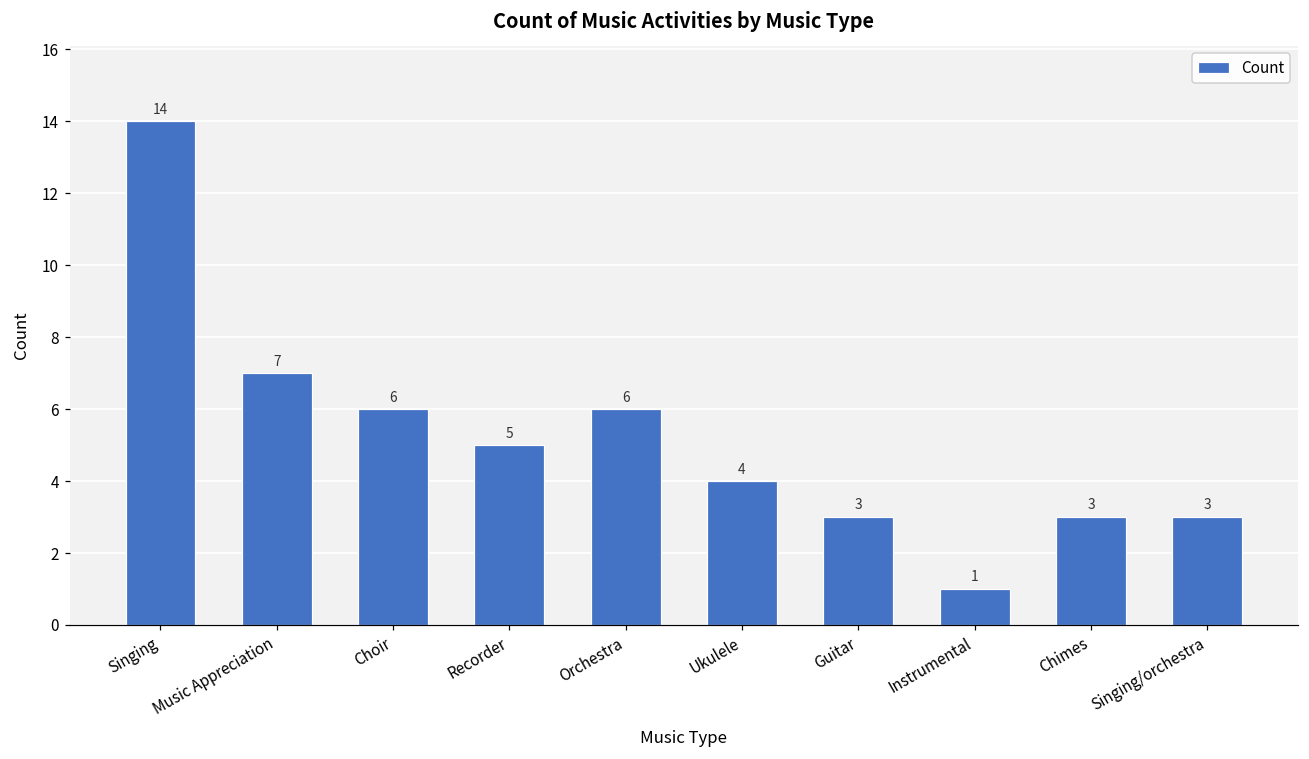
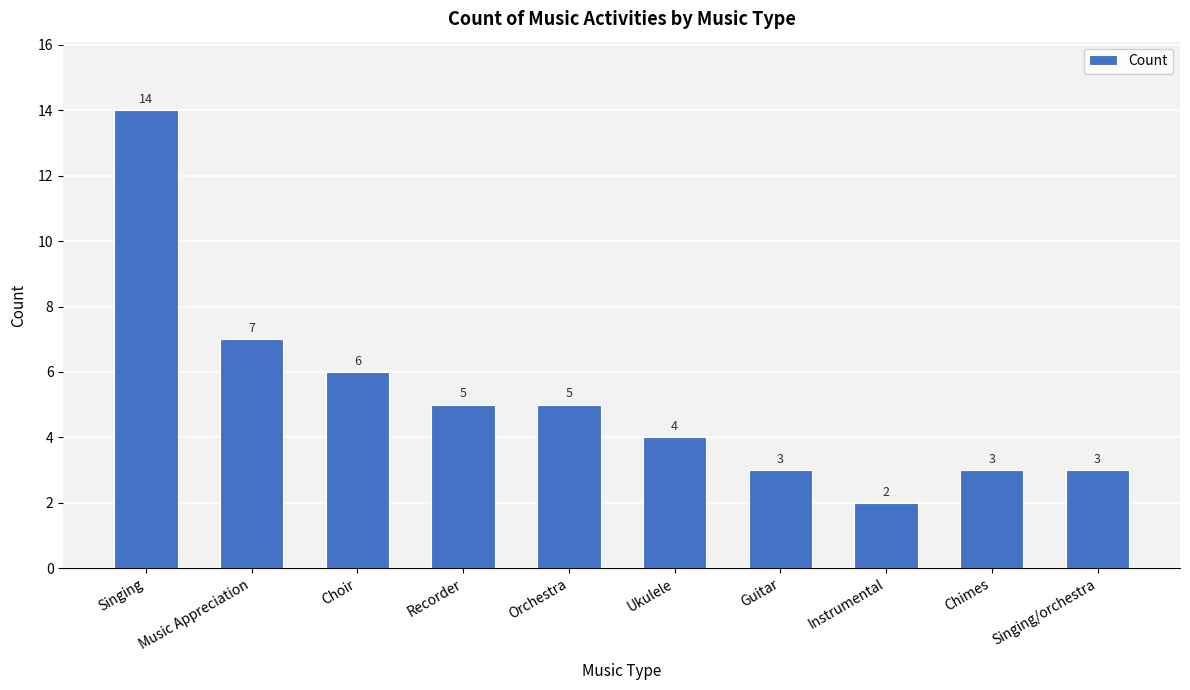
  {
    "Singing": 14,
    "Music Appreciation": 7,
    "Choir": 6,
    "Recorder": 5,
-   "Orchestra": 6,
+   "Orchestra": 5,
    "Ukulele": 4,
    "Guitar": 3,
-   "Instrumental": 1,
+   "Instrumental": 2,
    "Chimes": 3,
    "Singing/orchestra": 3
  }
